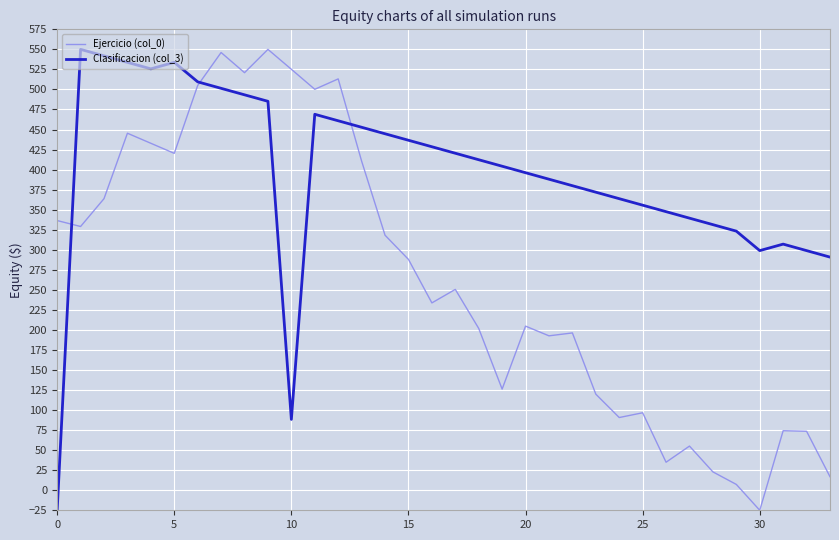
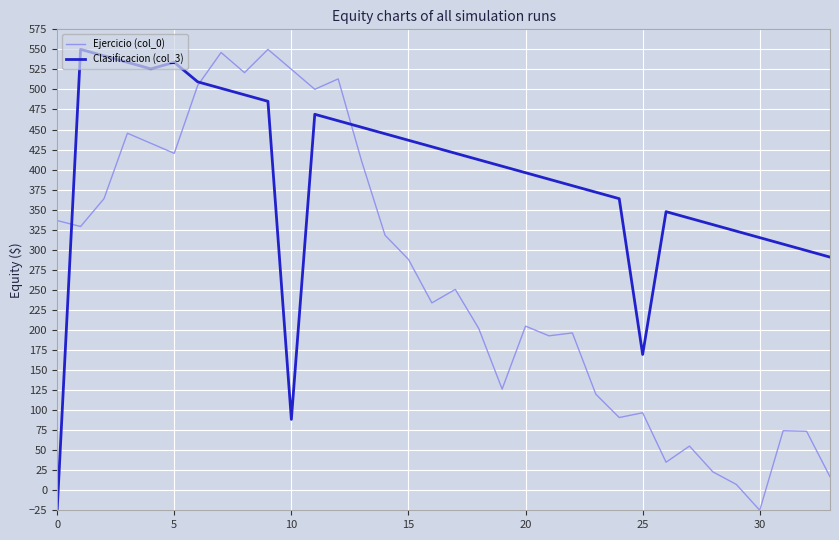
  {
    "Ejercicio (col_0)": {
      "0": 340,
      "5": 420,
      "10": 530,
      "15": 290,
      "20": 200,
      "25": 100,
      "30": -30
    },
    "Clasificacion (col_3)": {
      "0": -30,
      "10": 90,
      "15": 440,
      "20": 400,
-     "25": 360,
-     "30": 300
+     "25": 170,
+     "30": 320
    }
  }
